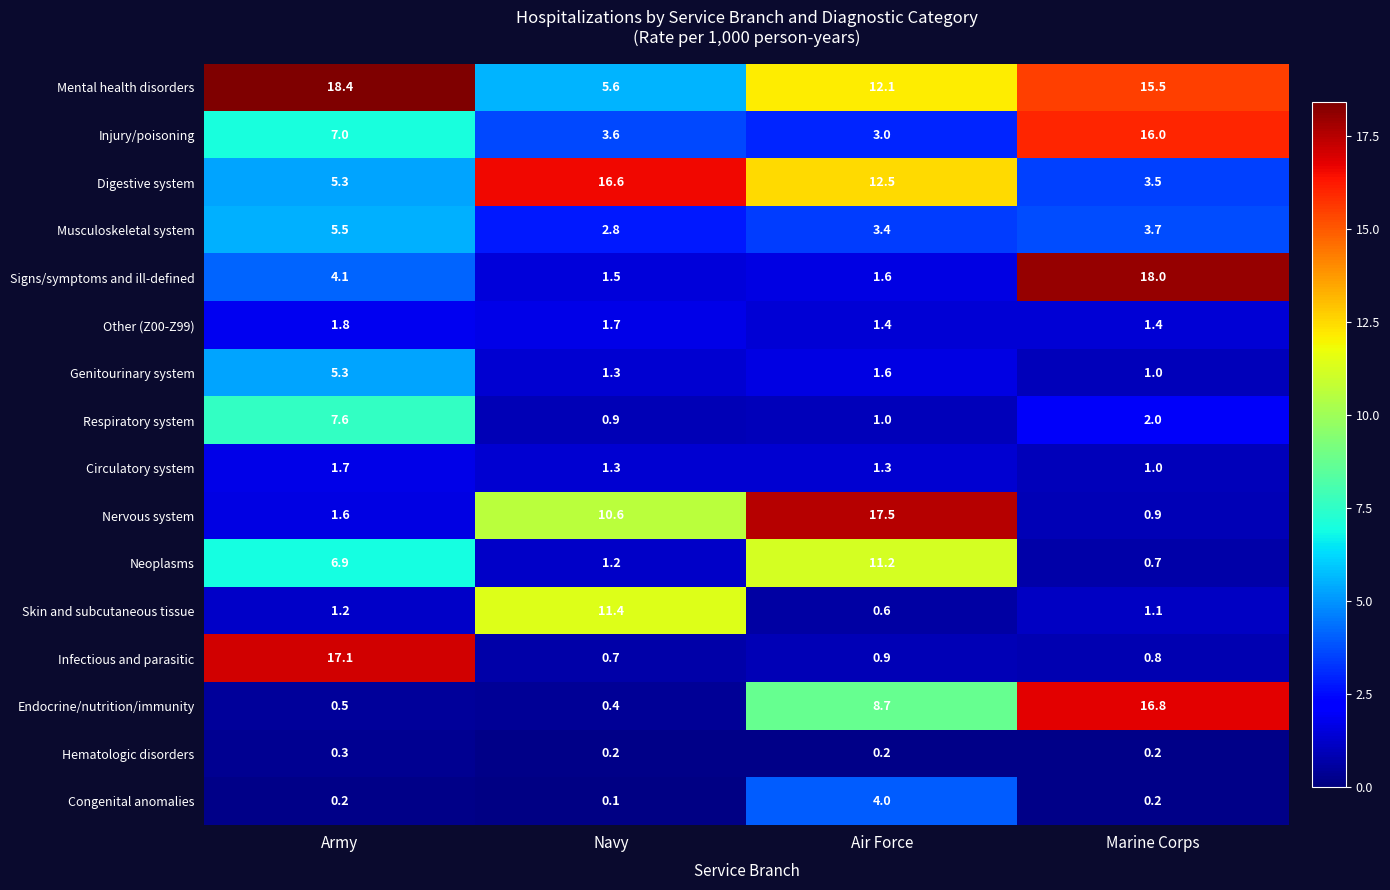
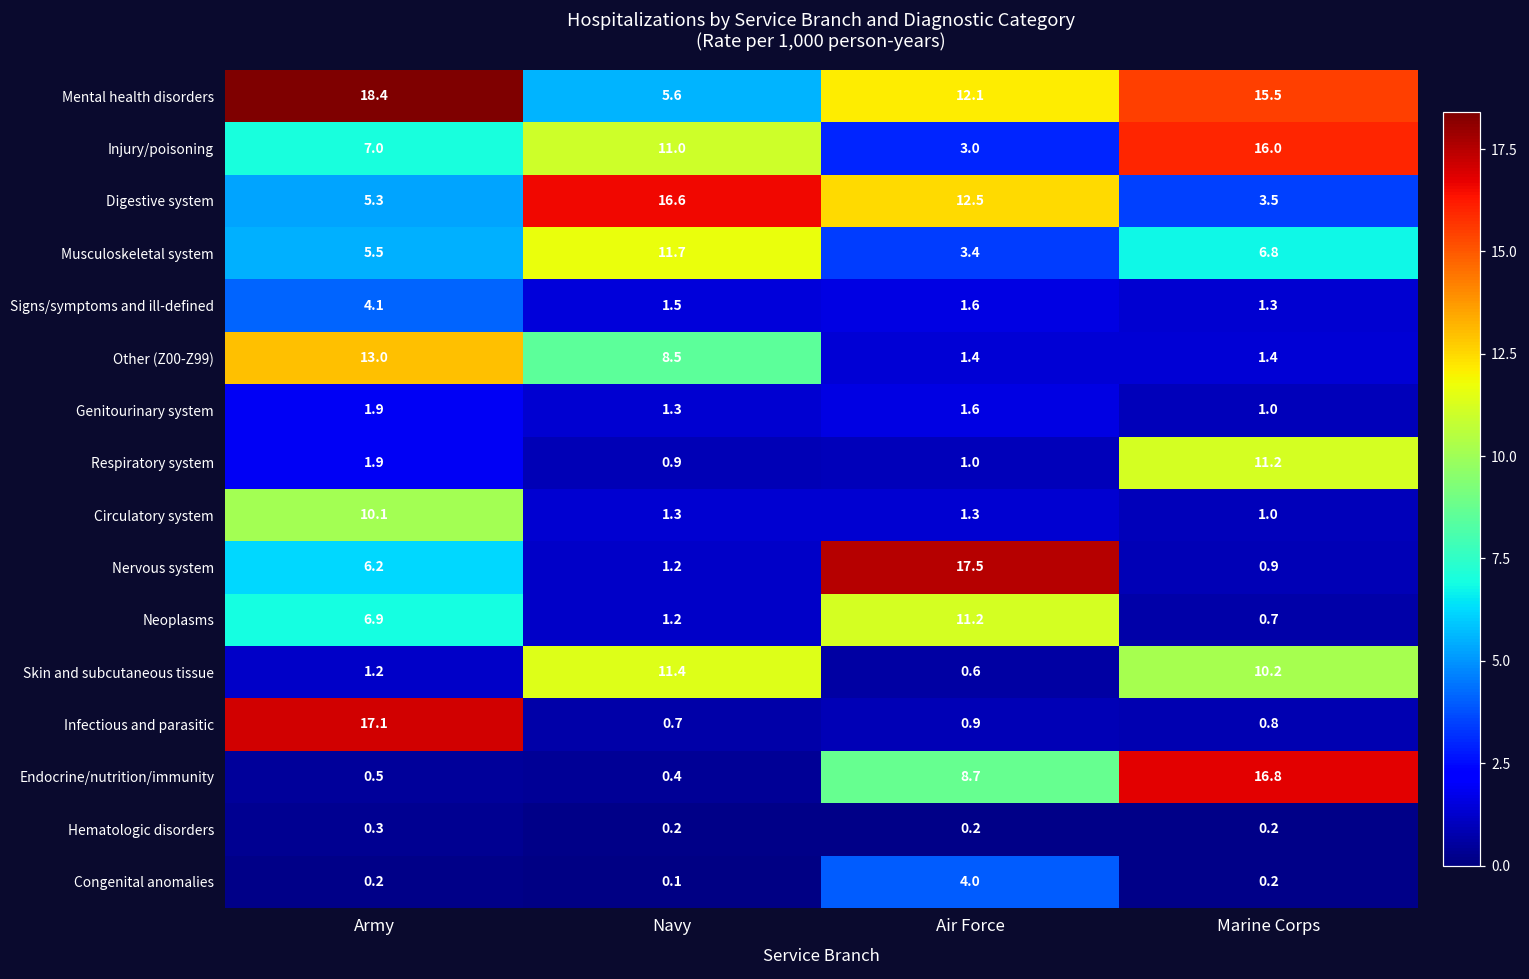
  {
    "Mental health disorders": {
      "Army": 18.4,
      "Navy": 5.6,
      "Air Force": 12.1,
      "Marine Corps": 15.5
    },
    "Injury/poisoning": {
      "Army": 7.0,
-     "Navy": 3.6,
+     "Navy": 11.0,
      "Air Force": 3.0,
      "Marine Corps": 16.0
    },
    "Digestive system": {
      "Army": 5.3,
      "Navy": 16.6,
      "Air Force": 12.5,
      "Marine Corps": 3.5
    },
    "Musculoskeletal system": {
      "Army": 5.5,
-     "Navy": 2.8,
+     "Navy": 11.7,
      "Air Force": 3.4,
-     "Marine Corps": 3.7
+     "Marine Corps": 6.8
    },
    "Signs/symptoms and ill-defined": {
      "Army": 4.1,
      "Navy": 1.5,
      "Air Force": 1.6,
-     "Marine Corps": 18.0
+     "Marine Corps": 1.3
    },
    "Other (Z00-Z99)": {
-     "Army": 1.8,
-     "Navy": 1.7,
+     "Army": 13.0,
+     "Navy": 8.5,
      "Air Force": 1.4,
      "Marine Corps": 1.4
    },
    "Genitourinary system": {
-     "Army": 5.3,
+     "Army": 1.9,
      "Navy": 1.3,
      "Air Force": 1.6,
      "Marine Corps": 1.0
    },
    "Respiratory system": {
-     "Army": 7.6,
+     "Army": 1.9,
      "Navy": 0.9,
      "Air Force": 1.0,
-     "Marine Corps": 2.0
+     "Marine Corps": 11.2
    },
    "Circulatory system": {
-     "Army": 1.7,
+     "Army": 10.1,
      "Navy": 1.3,
      "Air Force": 1.3,
      "Marine Corps": 1.0
    },
    "Nervous system": {
-     "Army": 1.6,
-     "Navy": 10.6,
+     "Army": 6.2,
+     "Navy": 1.2,
      "Air Force": 17.5,
      "Marine Corps": 0.9
    },
    "Neoplasms": {
      "Army": 6.9,
      "Navy": 1.2,
      "Air Force": 11.2,
      "Marine Corps": 0.7
    },
    "Skin and subcutaneous tissue": {
      "Army": 1.2,
      "Navy": 11.4,
      "Air Force": 0.6,
-     "Marine Corps": 1.1
+     "Marine Corps": 10.2
    },
    "Infectious and parasitic": {
      "Army": 17.1,
      "Navy": 0.7,
      "Air Force": 0.9,
      "Marine Corps": 0.8
    },
    "Endocrine/nutrition/immunity": {
      "Army": 0.5,
      "Navy": 0.4,
      "Air Force": 8.7,
      "Marine Corps": 16.8
    },
    "Hematologic disorders": {
      "Army": 0.3,
      "Navy": 0.2,
      "Air Force": 0.2,
      "Marine Corps": 0.2
    },
    "Congenital anomalies": {
      "Army": 0.2,
      "Navy": 0.1,
      "Air Force": 4.0,
      "Marine Corps": 0.2
    }
  }
